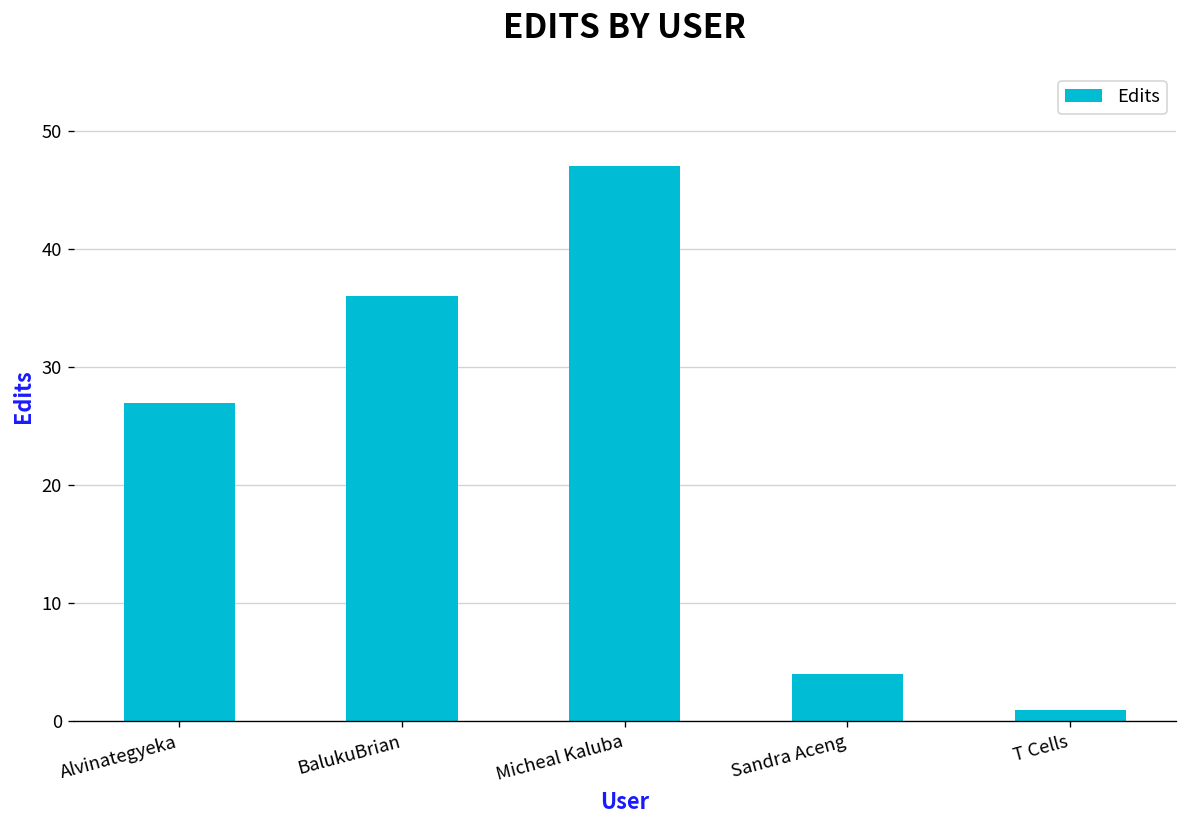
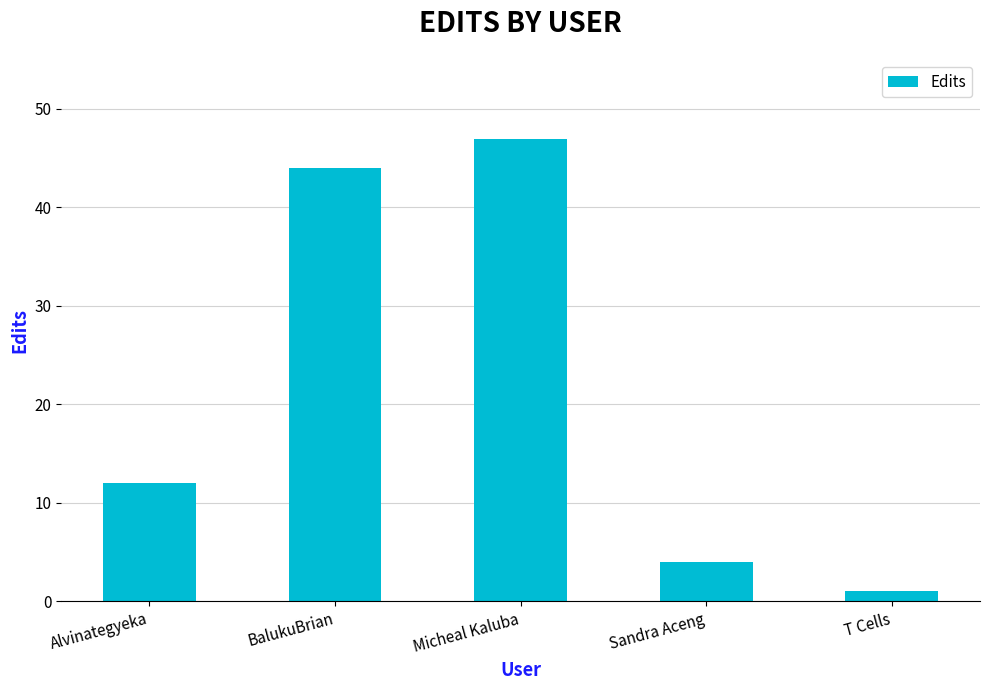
  {
-   "Alvinategyeka": 27,
-   "BalukuBrian": 36,
+   "Alvinategyeka": 12,
+   "BalukuBrian": 44,
    "Micheal Kaluba": 47,
    "Sandra Aceng": 4,
    "T Cells": 1
  }
